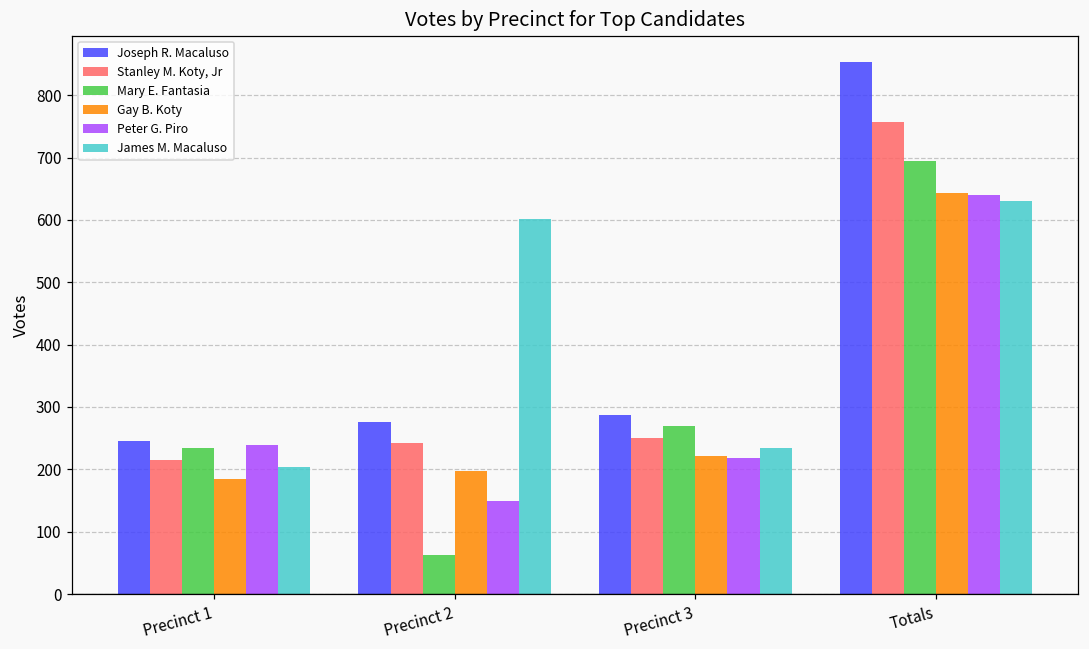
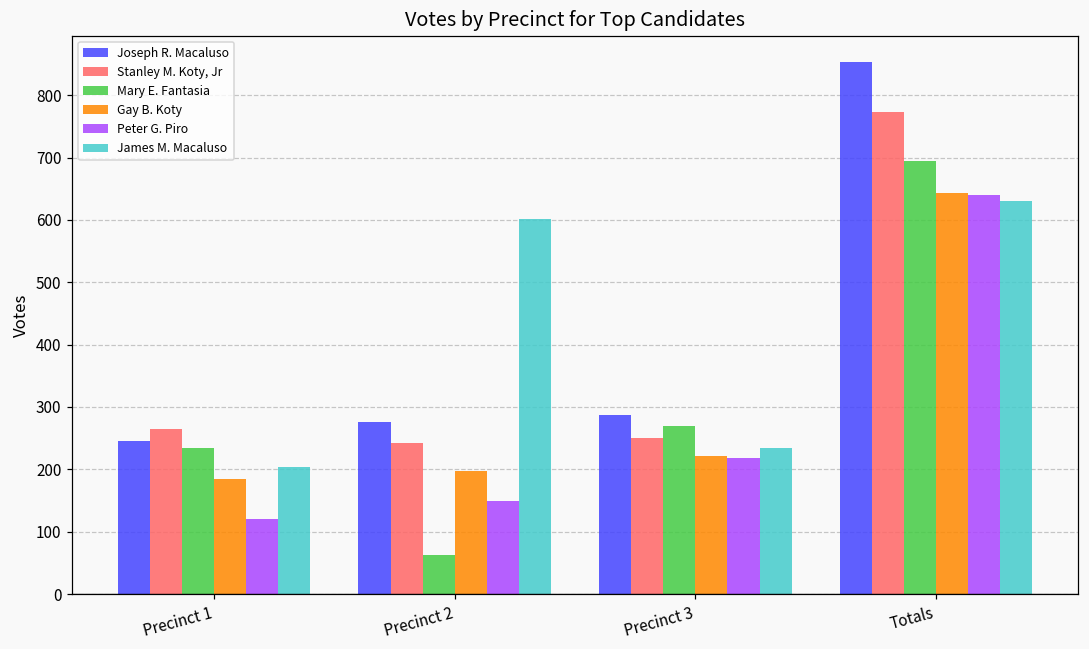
  {
    "Joseph R. Macaluso": {
      "Precinct 1": 250,
      "Precinct 2": 280,
      "Precinct 3": 290,
      "Totals": 850
    },
    "Stanley M. Koty, Jr": {
-     "Precinct 1": 220,
+     "Precinct 1": 270,
      "Precinct 2": 240,
      "Precinct 3": 250,
-     "Totals": 760
+     "Totals": 770
    },
    "Mary E. Fantasia": {
      "Precinct 1": 240,
      "Precinct 2": 60,
      "Precinct 3": 270,
      "Totals": 690
    },
    "Gay B. Koty": {
      "Precinct 1": 190,
      "Precinct 2": 200,
      "Precinct 3": 220,
      "Totals": 640
    },
    "Peter G. Piro": {
-     "Precinct 1": 240,
+     "Precinct 1": 120,
      "Precinct 2": 150,
      "Precinct 3": 220,
      "Totals": 640
    },
    "James M. Macaluso": {
      "Precinct 1": 200,
      "Precinct 2": 600,
      "Precinct 3": 240,
      "Totals": 630
    }
  }
